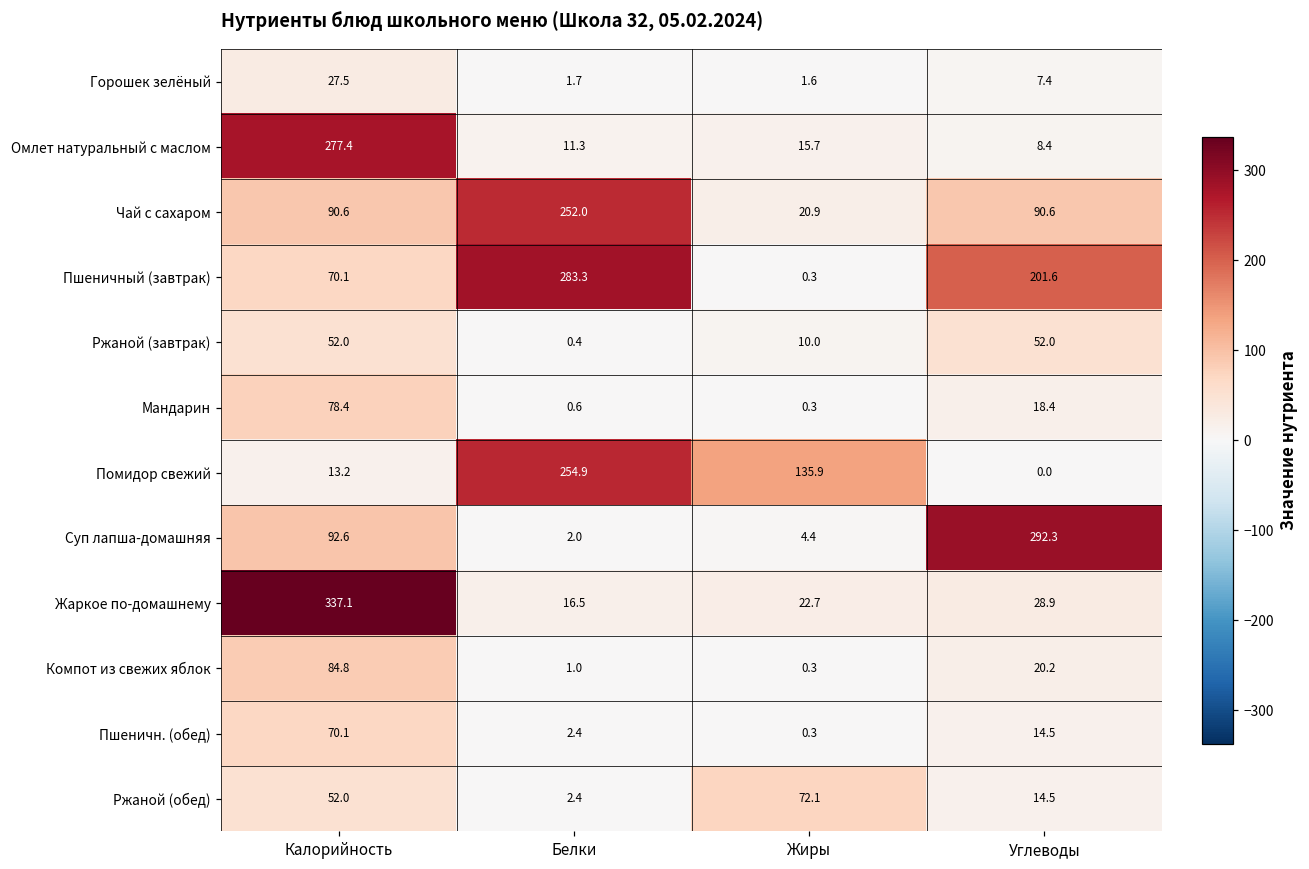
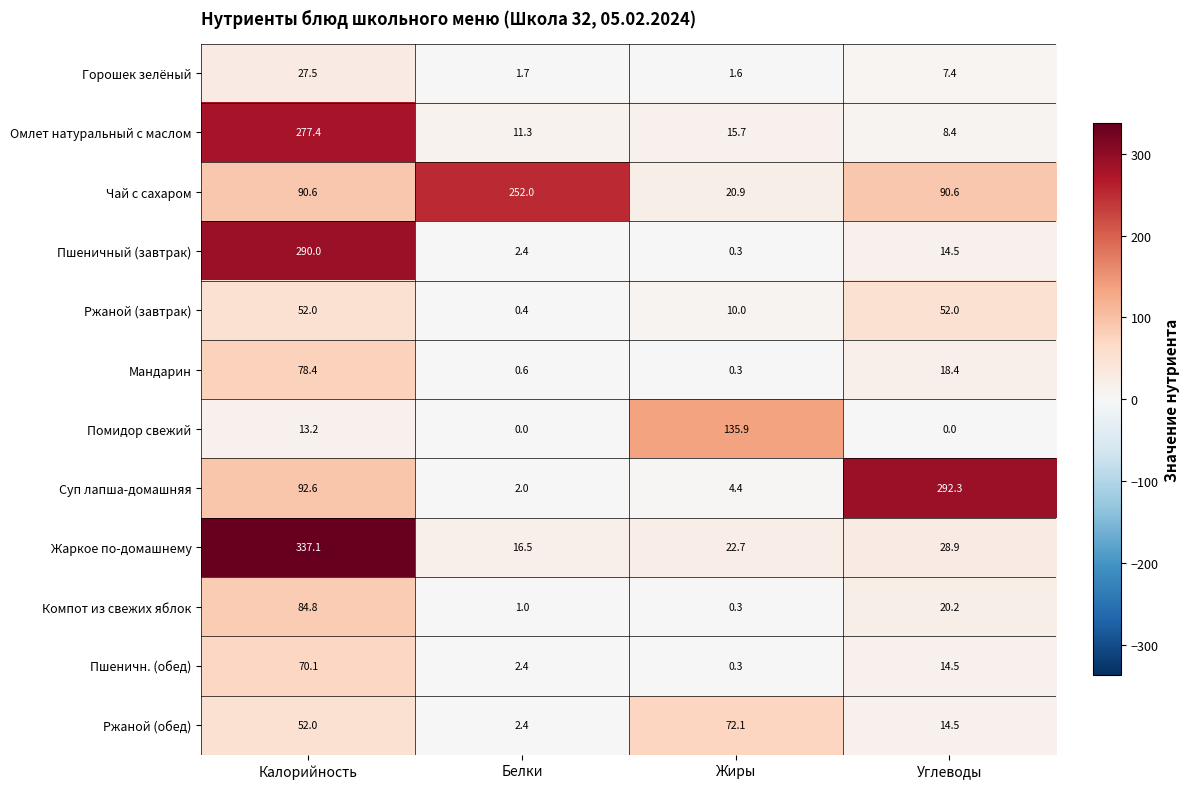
  {
    "Горошек зелёный": {
      "Калорийность": 27.5,
      "Белки": 1.7,
      "Жиры": 1.6,
      "Углеводы": 7.4
    },
    "Омлет натуральный с маслом": {
      "Калорийность": 277.4,
      "Белки": 11.3,
      "Жиры": 15.7,
      "Углеводы": 8.4
    },
    "Чай с сахаром": {
      "Калорийность": 90.6,
      "Белки": 252.0,
      "Жиры": 20.9,
      "Углеводы": 90.6
    },
    "Пшеничный (завтрак)": {
-     "Калорийность": 70.1,
-     "Белки": 283.3,
+     "Калорийность": 290.0,
+     "Белки": 2.4,
      "Жиры": 0.3,
-     "Углеводы": 201.6
+     "Углеводы": 14.5
    },
    "Ржаной (завтрак)": {
      "Калорийность": 52.0,
      "Белки": 0.4,
      "Жиры": 10.0,
      "Углеводы": 52.0
    },
    "Мандарин": {
      "Калорийность": 78.4,
      "Белки": 0.6,
      "Жиры": 0.3,
      "Углеводы": 18.4
    },
    "Помидор свежий": {
      "Калорийность": 13.2,
-     "Белки": 254.9,
+     "Белки": 0.0,
      "Жиры": 135.9,
      "Углеводы": 0.0
    },
    "Суп лапша-домашняя": {
      "Калорийность": 92.6,
      "Белки": 2.0,
      "Жиры": 4.4,
      "Углеводы": 292.3
    },
    "Жаркое по-домашнему": {
      "Калорийность": 337.1,
      "Белки": 16.5,
      "Жиры": 22.7,
      "Углеводы": 28.9
    },
    "Компот из свежих яблок": {
      "Калорийность": 84.8,
      "Белки": 1.0,
      "Жиры": 0.3,
      "Углеводы": 20.2
    },
    "Пшеничн. (обед)": {
      "Калорийность": 70.1,
      "Белки": 2.4,
      "Жиры": 0.3,
      "Углеводы": 14.5
    },
    "Ржаной (обед)": {
      "Калорийность": 52.0,
      "Белки": 2.4,
      "Жиры": 72.1,
      "Углеводы": 14.5
    }
  }
